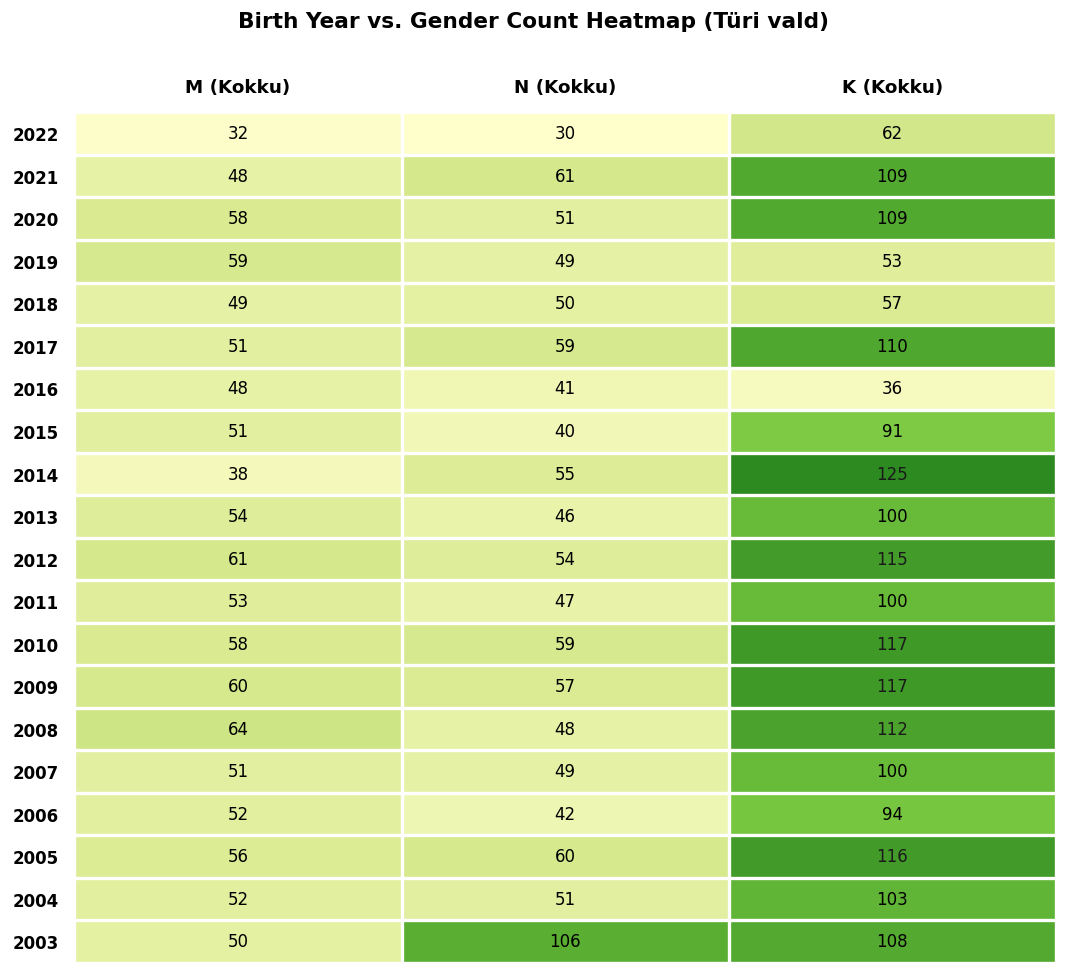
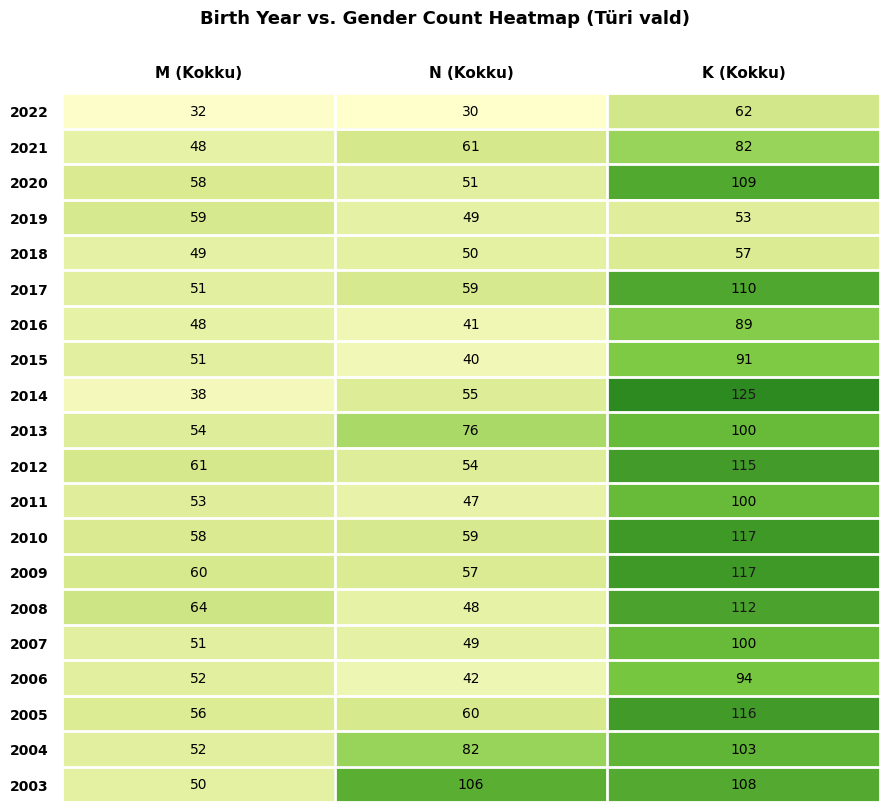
  {
    "2022": {
      "M (Kokku)": 32,
      "N (Kokku)": 30,
      "K (Kokku)": 62
    },
    "2021": {
      "M (Kokku)": 48,
      "N (Kokku)": 61,
-     "K (Kokku)": 109
+     "K (Kokku)": 82
    },
    "2020": {
      "M (Kokku)": 58,
      "N (Kokku)": 51,
      "K (Kokku)": 109
    },
    "2019": {
      "M (Kokku)": 59,
      "N (Kokku)": 49,
      "K (Kokku)": 53
    },
    "2018": {
      "M (Kokku)": 49,
      "N (Kokku)": 50,
      "K (Kokku)": 57
    },
    "2017": {
      "M (Kokku)": 51,
      "N (Kokku)": 59,
      "K (Kokku)": 110
    },
    "2016": {
      "M (Kokku)": 48,
      "N (Kokku)": 41,
-     "K (Kokku)": 36
+     "K (Kokku)": 89
    },
    "2015": {
      "M (Kokku)": 51,
      "N (Kokku)": 40,
      "K (Kokku)": 91
    },
    "2014": {
      "M (Kokku)": 38,
      "N (Kokku)": 55,
      "K (Kokku)": 125
    },
    "2013": {
      "M (Kokku)": 54,
-     "N (Kokku)": 46,
+     "N (Kokku)": 76,
      "K (Kokku)": 100
    },
    "2012": {
      "M (Kokku)": 61,
      "N (Kokku)": 54,
      "K (Kokku)": 115
    },
    "2011": {
      "M (Kokku)": 53,
      "N (Kokku)": 47,
      "K (Kokku)": 100
    },
    "2010": {
      "M (Kokku)": 58,
      "N (Kokku)": 59,
      "K (Kokku)": 117
    },
    "2009": {
      "M (Kokku)": 60,
      "N (Kokku)": 57,
      "K (Kokku)": 117
    },
    "2008": {
      "M (Kokku)": 64,
      "N (Kokku)": 48,
      "K (Kokku)": 112
    },
    "2007": {
      "M (Kokku)": 51,
      "N (Kokku)": 49,
      "K (Kokku)": 100
    },
    "2006": {
      "M (Kokku)": 52,
      "N (Kokku)": 42,
      "K (Kokku)": 94
    },
    "2005": {
      "M (Kokku)": 56,
      "N (Kokku)": 60,
      "K (Kokku)": 116
    },
    "2004": {
      "M (Kokku)": 52,
-     "N (Kokku)": 51,
+     "N (Kokku)": 82,
      "K (Kokku)": 103
    },
    "2003": {
      "M (Kokku)": 50,
      "N (Kokku)": 106,
      "K (Kokku)": 108
    }
  }
